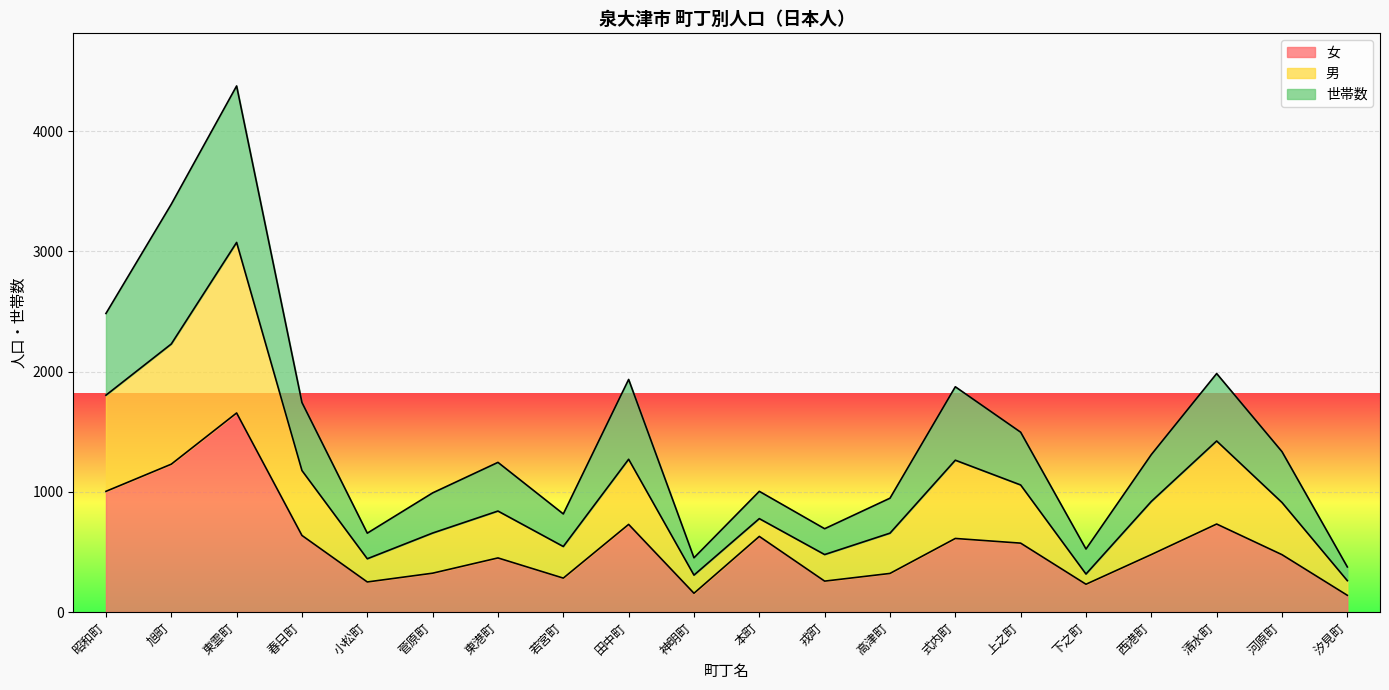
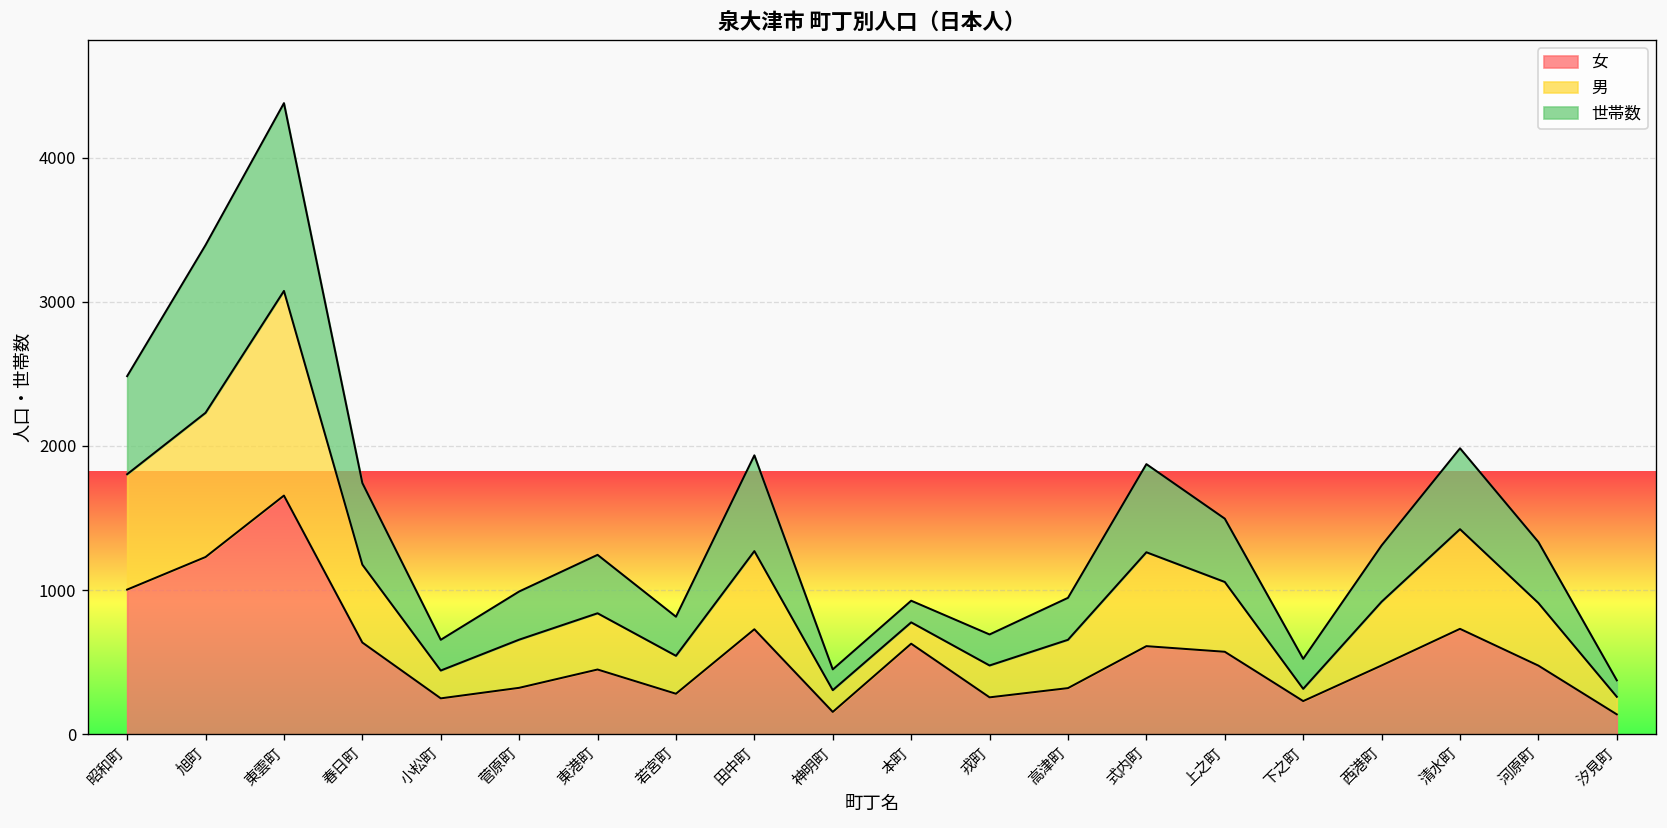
  {
    "女": {
      "昭和町": 1000,
      "旭町": 1230,
      "東雲町": 1660,
      "春日町": 640,
      "小松町": 250,
      "菅原町": 320,
      "東港町": 450,
      "若宮町": 280,
      "田中町": 730,
      "神明町": 160,
      "本町": 630,
      "戎町": 260,
      "高津町": 320,
      "式内町": 610,
      "上之町": 570,
      "下之町": 230,
      "西港町": 480,
      "清水町": 730,
      "河原町": 480,
      "汐見町": 140
    },
    "男": {
      "昭和町": 800,
      "旭町": 1000,
      "東雲町": 1420,
      "春日町": 540,
      "小松町": 190,
      "菅原町": 330,
      "東港町": 390,
      "若宮町": 260,
      "田中町": 540,
      "神明町": 150,
      "本町": 150,
      "戎町": 220,
      "高津町": 340,
      "式内町": 650,
      "上之町": 480,
      "下之町": 90,
      "西港町": 440,
      "清水町": 690,
      "河原町": 430,
      "汐見町": 120
    },
    "世帯数": {
      "昭和町": 680,
      "旭町": 1160,
      "東雲町": 1300,
      "春日町": 570,
      "小松町": 210,
      "菅原町": 330,
      "東港町": 410,
      "若宮町": 270,
      "田中町": 660,
      "神明町": 140,
-     "本町": 230,
+     "本町": 150,
      "戎町": 220,
      "高津町": 290,
      "式内町": 610,
      "上之町": 440,
      "下之町": 210,
      "西港町": 390,
      "清水町": 560,
      "河原町": 420,
      "汐見町": 110
    }
  }
